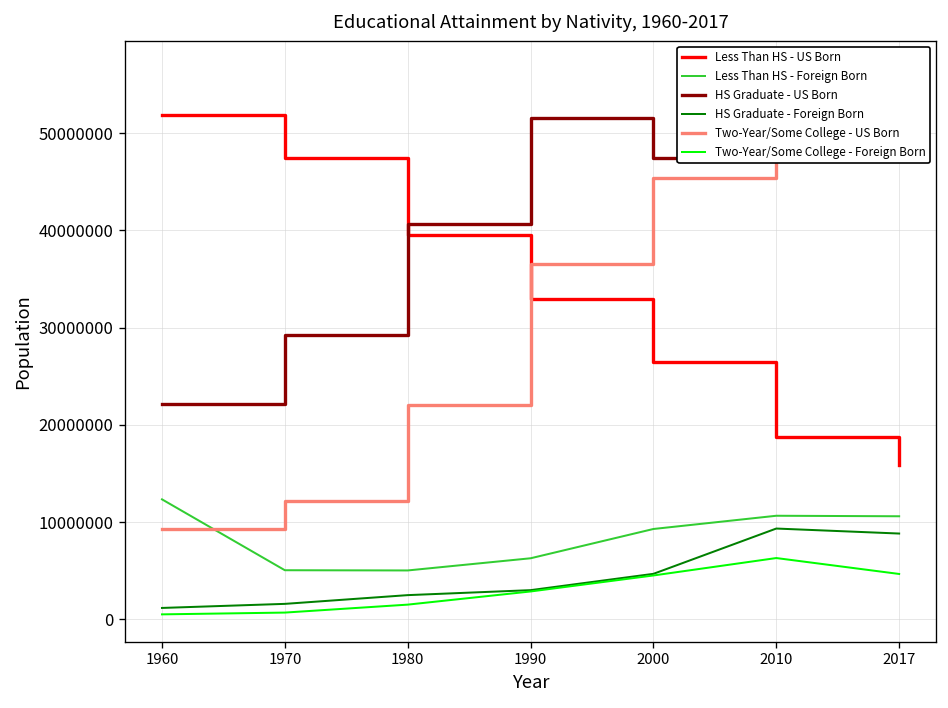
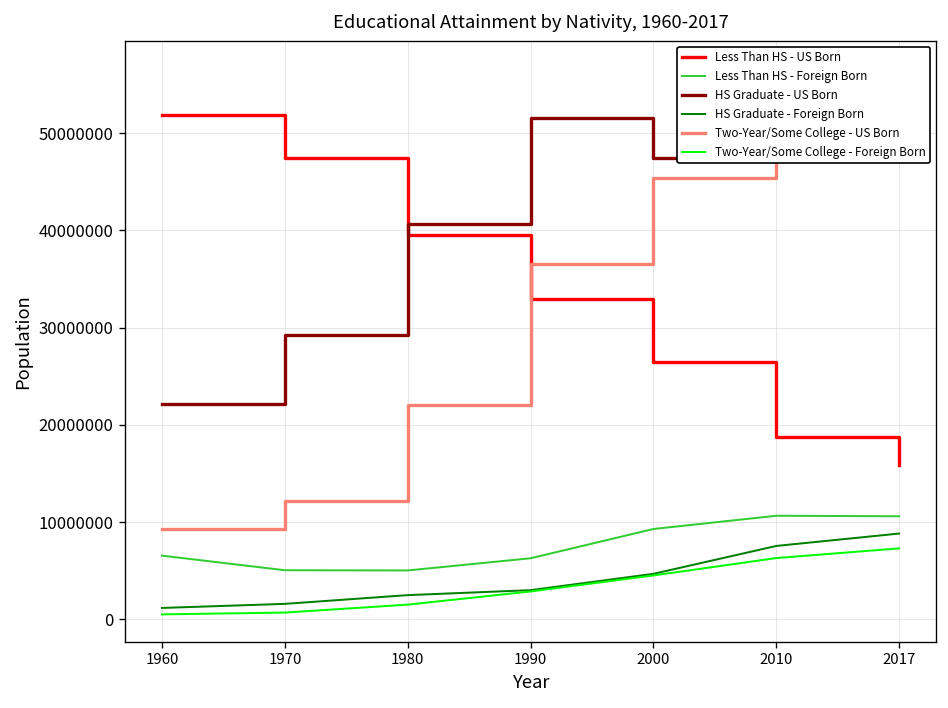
  {
    "Less Than HS - US Born": {
      "1960": 52000000,
      "1970": 47000000,
      "1980": 39000000,
      "1990": 33000000,
      "2000": 26000000,
      "2010": 19000000,
      "2017": 16000000
    },
    "Less Than HS - Foreign Born": {
-     "1960": 12000000,
+     "1960": 7000000,
      "1970": 5000000,
      "1980": 5000000,
      "1990": 6000000,
      "2000": 9000000,
      "2010": 11000000,
      "2017": 11000000
    },
    "HS Graduate - US Born": {
      "1960": 22000000,
      "1970": 29000000,
      "1980": 41000000,
      "1990": 52000000,
      "2000": 47000000
    },
    "HS Graduate - Foreign Born": {
      "1960": 1000000,
      "1970": 2000000,
      "1980": 2000000,
-     "2010": 9000000,
+     "2010": 8000000,
      "2017": 9000000
    },
    "Two-Year/Some College - US Born": {
      "1960": 9000000,
      "1970": 12000000,
      "1980": 22000000,
      "1990": 37000000,
      "2000": 45000000
    },
    "Two-Year/Some College - Foreign Born": {
      "1960": 1000000,
      "1970": 1000000,
      "1980": 2000000,
      "2010": 6000000,
-     "2017": 5000000
+     "2017": 7000000
    }
  }
